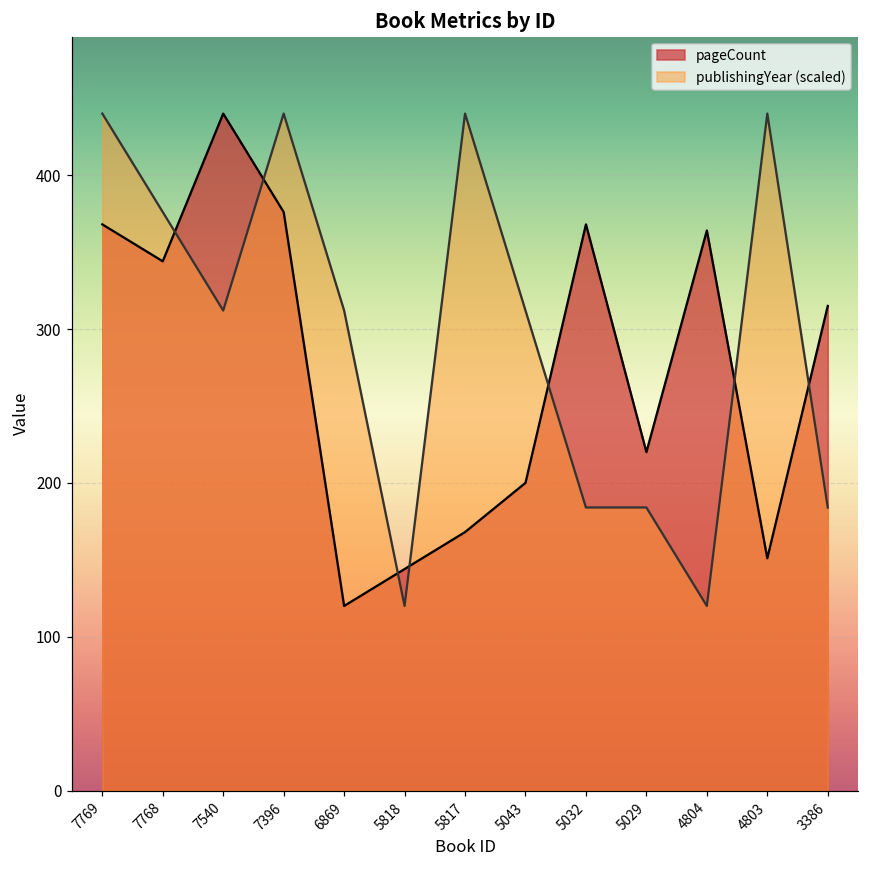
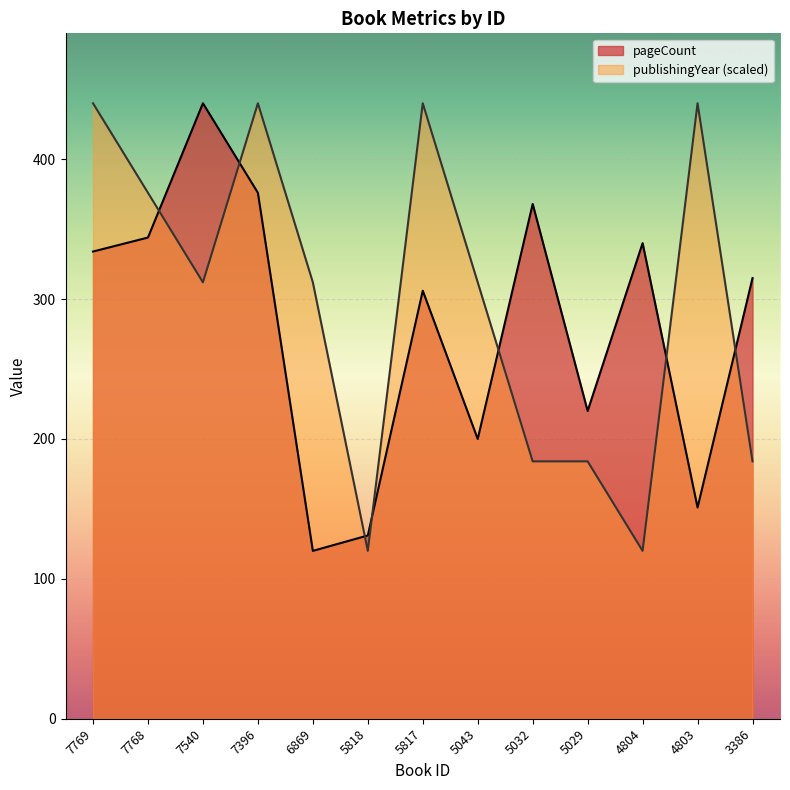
  {
    "pageCount": {
-     "7769": 368,
+     "7769": 334,
      "7768": 344,
      "7540": 440,
      "7396": 376,
      "6869": 120,
-     "5818": 144,
-     "5817": 168,
+     "5818": 131,
+     "5817": 306,
      "5043": 200,
      "5032": 368,
      "5029": 220,
-     "4804": 364,
+     "4804": 340,
      "4803": 151,
      "3386": 315
    },
    "publishingYear (scaled)": {
      "7769": 440,
      "7768": 376,
      "7540": 312,
      "7396": 440,
      "6869": 312,
      "5818": 120,
      "5817": 440,
      "5043": 312,
      "5032": 184,
      "5029": 184,
      "4804": 120,
      "4803": 440,
      "3386": 184
    }
  }
